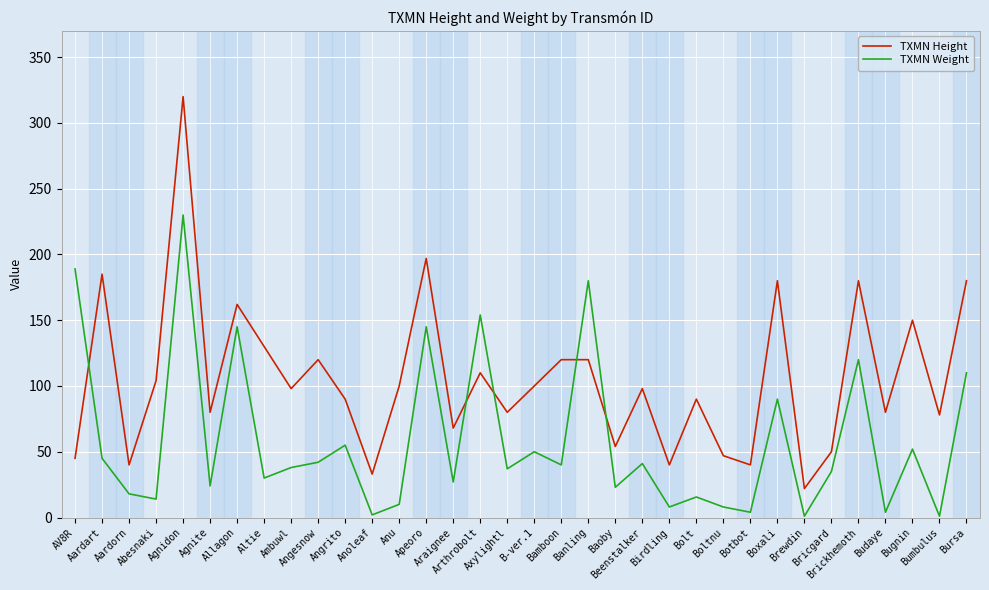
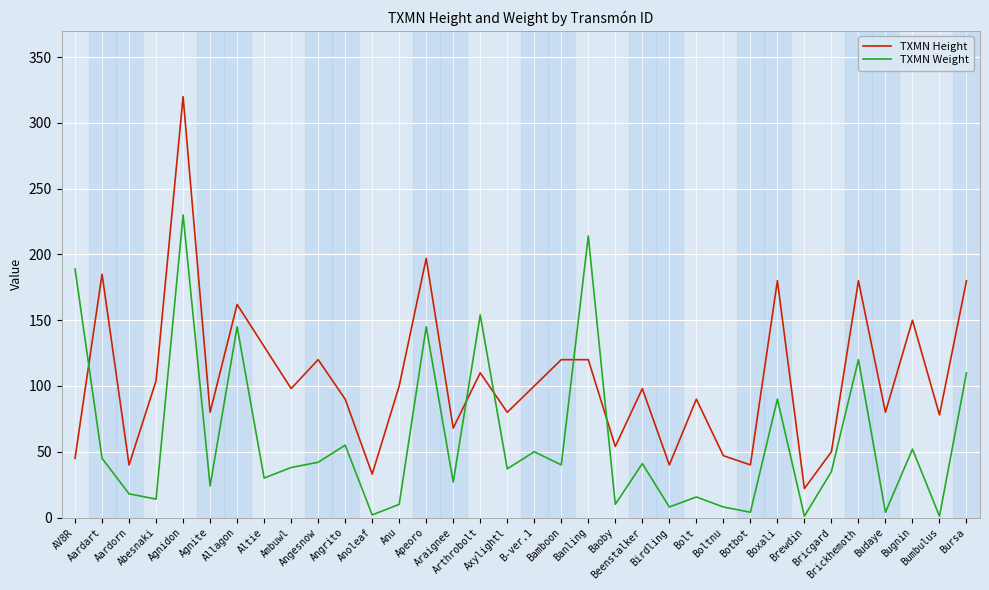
  {
    "TXMN Height": {
      "AV8R": 45,
      "Aardart": 185,
      "Aardorn": 40,
      "Abesnaki": 104,
      "Agnidon": 320,
      "Agnite": 80,
      "Allagon": 162,
      "Altie": 130,
      "Ambuwl": 98,
      "Angesnow": 120,
      "Angrito": 90,
      "Anoleaf": 33,
      "Anu": 100,
      "Apeoro": 197,
      "Araignee": 68,
      "Arthrobolt": 110,
      "Axylightl": 80,
      "B-ver.1": 100,
      "Bamboon": 120,
      "Banling": 120,
      "Baoby": 54,
      "Beenstalker": 98,
      "Birdling": 40,
      "Bolt": 90,
      "Boltnu": 47,
      "Botbot": 40,
      "Boxali": 180,
      "Brewdin": 22,
      "Bricgard": 50,
      "Brickhemoth": 180,
      "Budaye": 80,
      "Bugnin": 150,
      "Bumbulus": 78,
      "Bursa": 180
    },
    "TXMN Weight": {
      "AV8R": 189,
      "Aardart": 45,
      "Aardorn": 18,
      "Abesnaki": 14,
      "Agnidon": 230,
      "Agnite": 24,
      "Allagon": 145,
      "Altie": 30,
      "Ambuwl": 38,
      "Angesnow": 42,
      "Angrito": 55,
      "Anoleaf": 2,
      "Anu": 10,
      "Apeoro": 145,
      "Araignee": 27,
      "Arthrobolt": 154,
      "Axylightl": 37,
      "B-ver.1": 50,
      "Bamboon": 40,
-     "Banling": 180,
-     "Baoby": 23,
+     "Banling": 214,
+     "Baoby": 10,
      "Beenstalker": 41,
      "Birdling": 8,
      "Bolt": 16,
      "Boltnu": 8,
      "Botbot": 4,
      "Boxali": 90,
      "Brewdin": 1,
      "Bricgard": 35,
      "Brickhemoth": 120,
      "Budaye": 4,
      "Bugnin": 52,
      "Bumbulus": 1,
      "Bursa": 110
    }
  }
